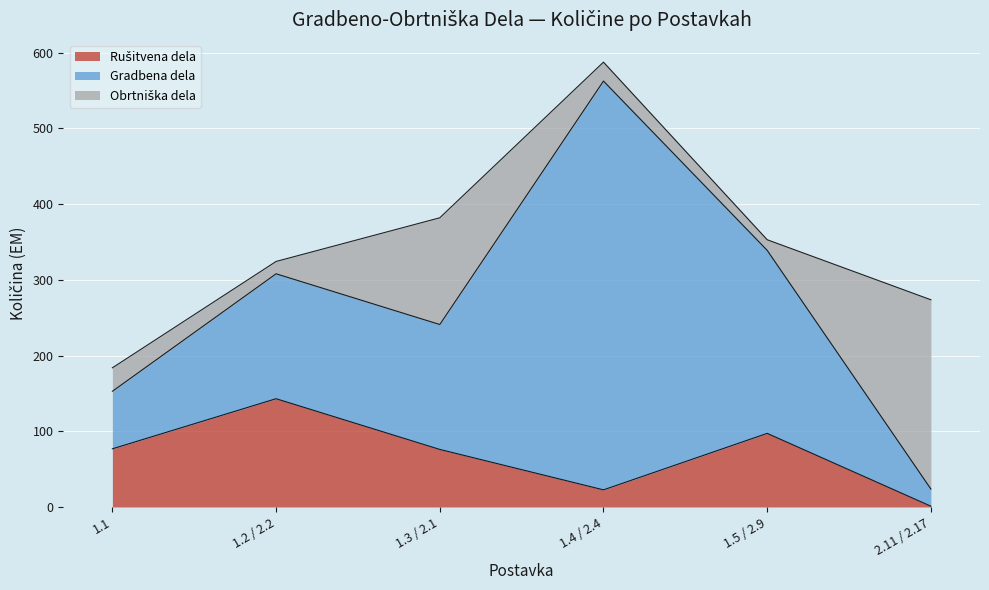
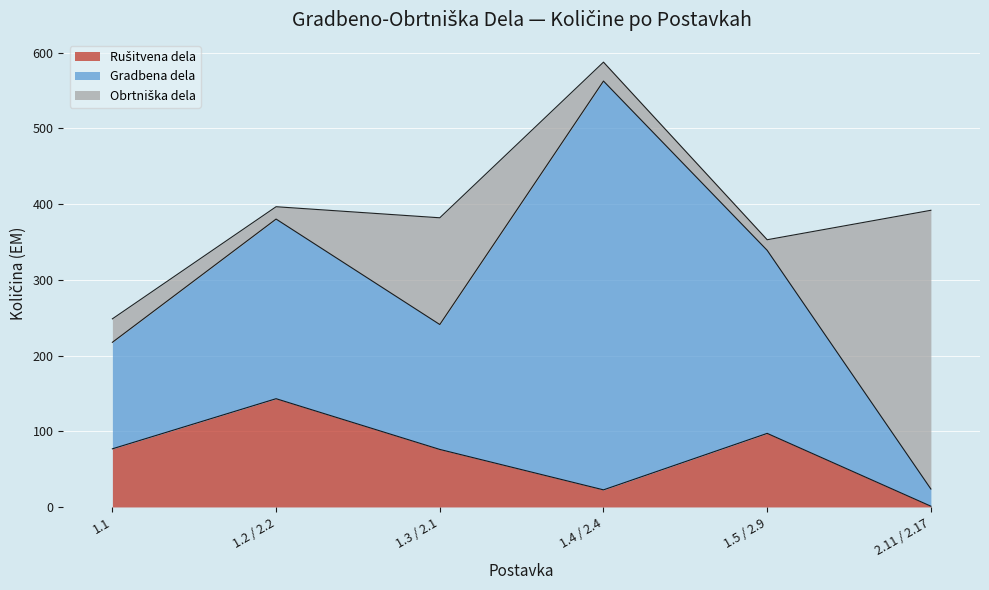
  {
    "Rušitvena dela": {
      "1.1": 80,
      "1.2 / 2.2": 140,
      "1.3 / 2.1": 80,
      "1.4 / 2.4": 20,
      "1.5 / 2.9": 100,
      "2.11 / 2.17": 0
    },
    "Gradbena dela": {
-     "1.1": 80,
-     "1.2 / 2.2": 170,
+     "1.1": 140,
+     "1.2 / 2.2": 240,
      "1.3 / 2.1": 170,
      "1.4 / 2.4": 540,
      "1.5 / 2.9": 240,
      "2.11 / 2.17": 20
    },
    "Obrtniška dela": {
      "1.1": 30,
      "1.2 / 2.2": 20,
      "1.3 / 2.1": 140,
      "1.4 / 2.4": 30,
      "1.5 / 2.9": 10,
-     "2.11 / 2.17": 250
+     "2.11 / 2.17": 370
    }
  }
